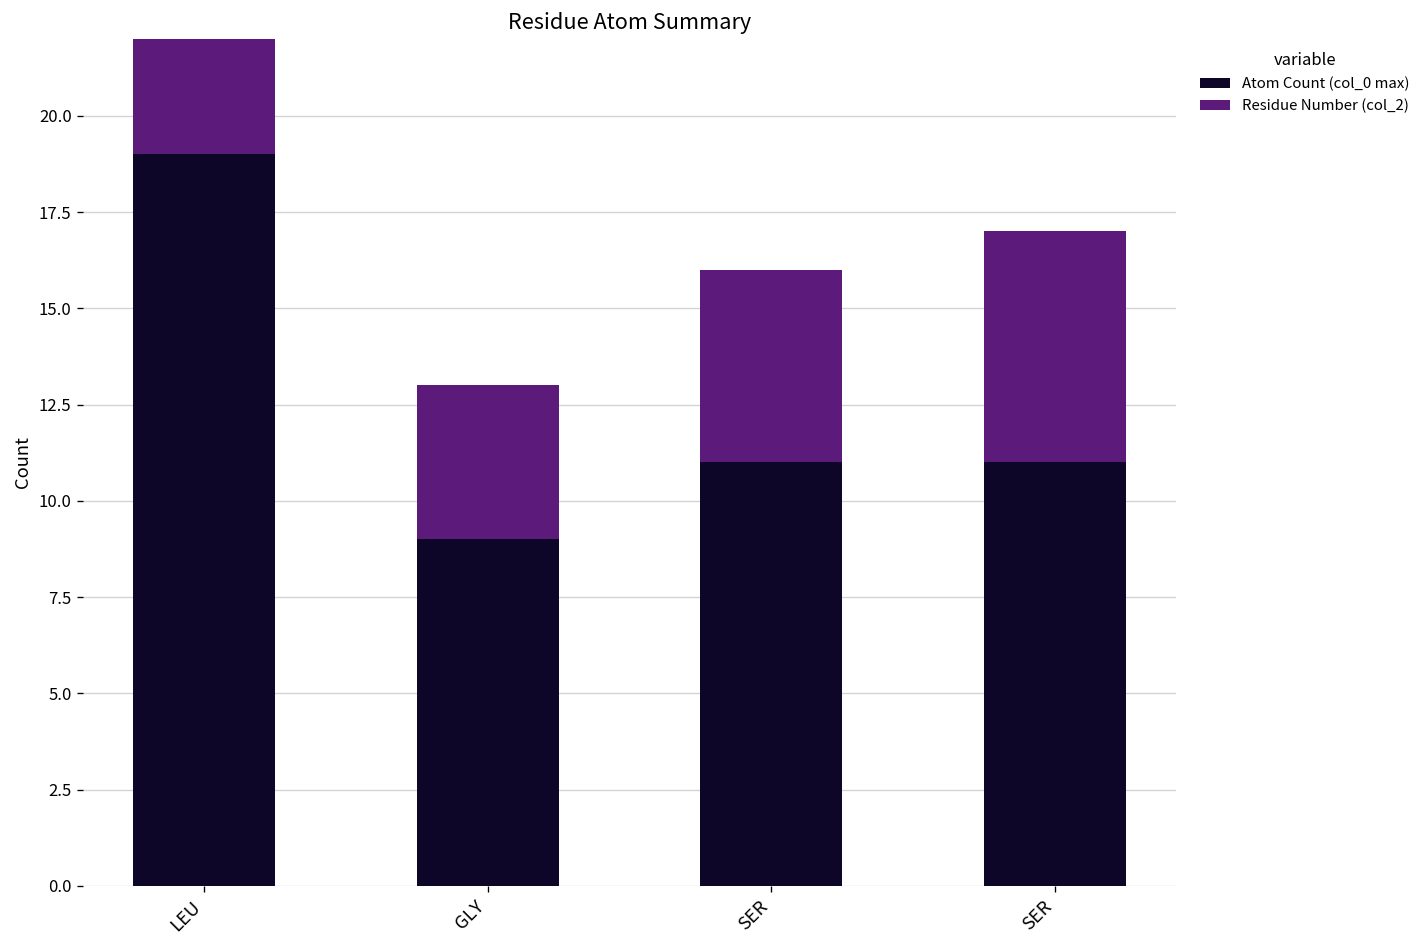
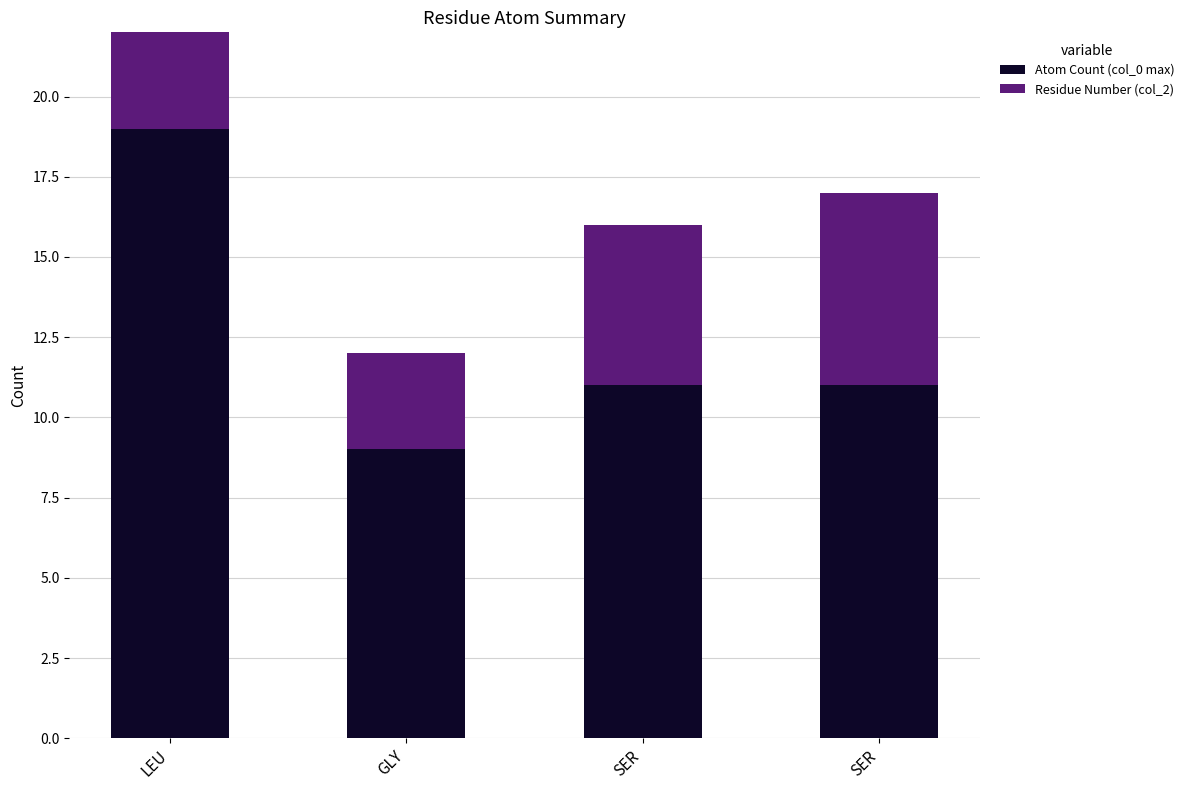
  {
    "Atom Count (col_0 max)": {
      "LEU": 19,
      "GLY": 9
    },
    "Residue Number (col_2)": {
      "LEU": 3,
-     "GLY": 4
+     "GLY": 3
    }
  }
